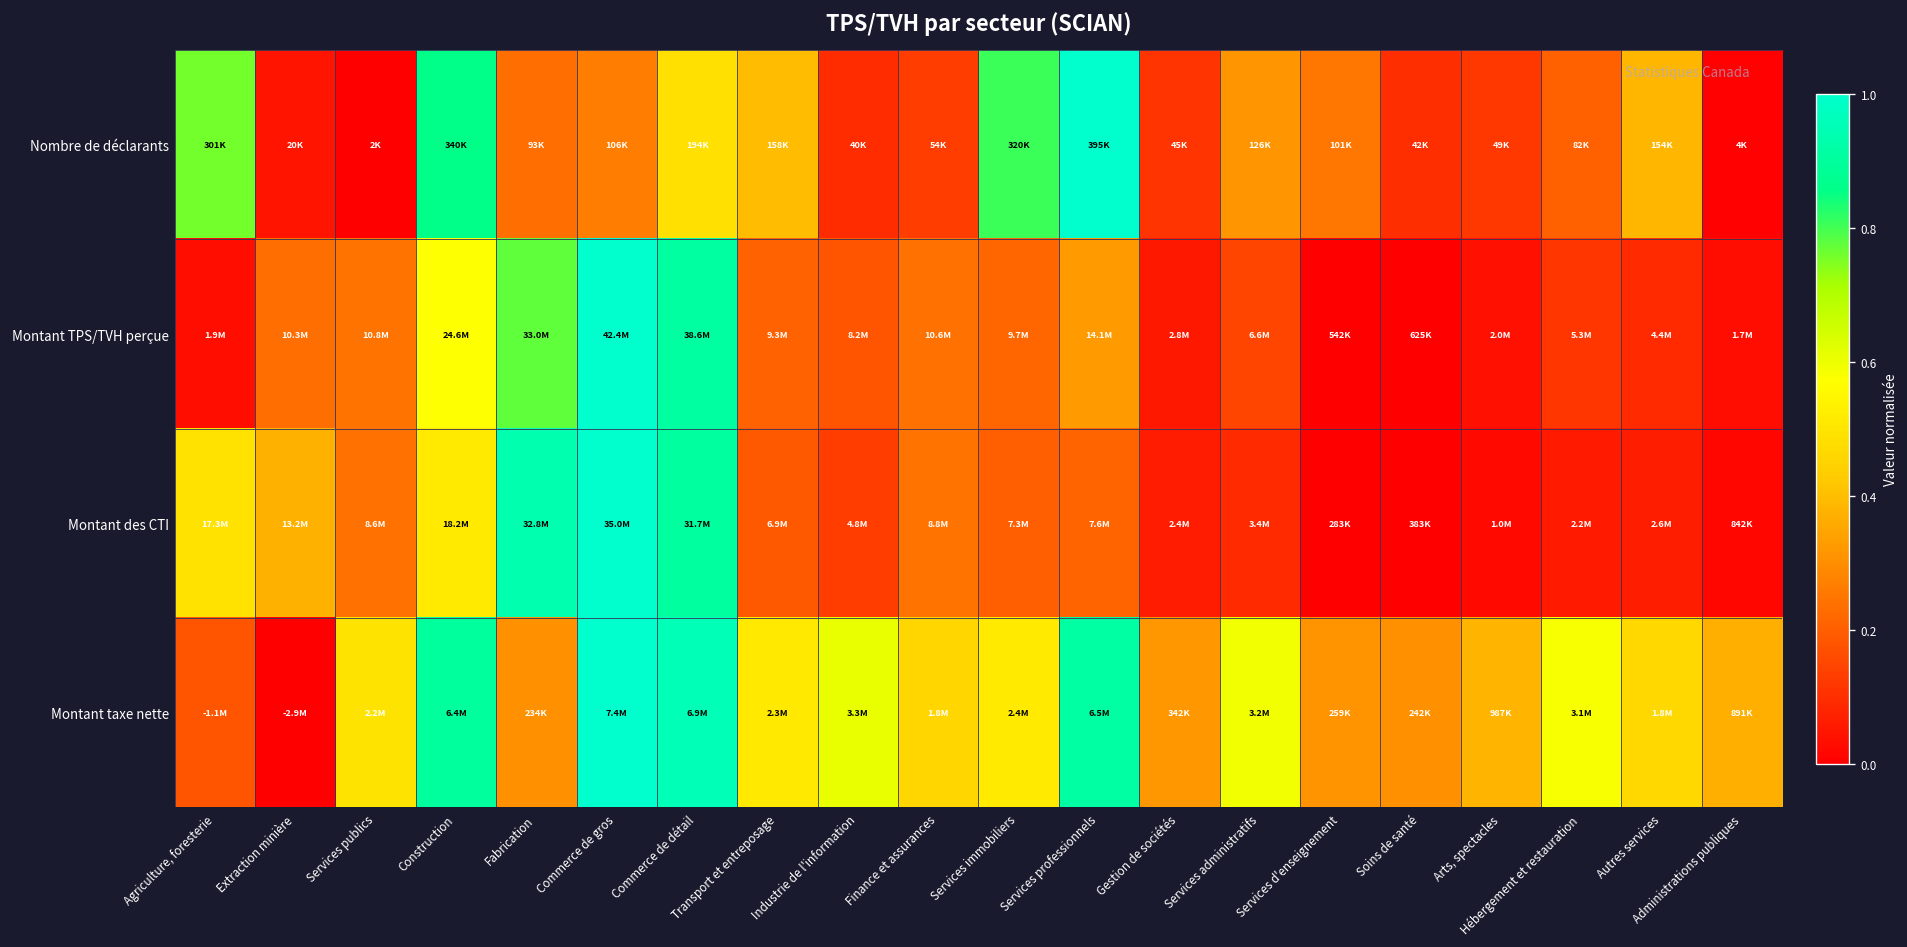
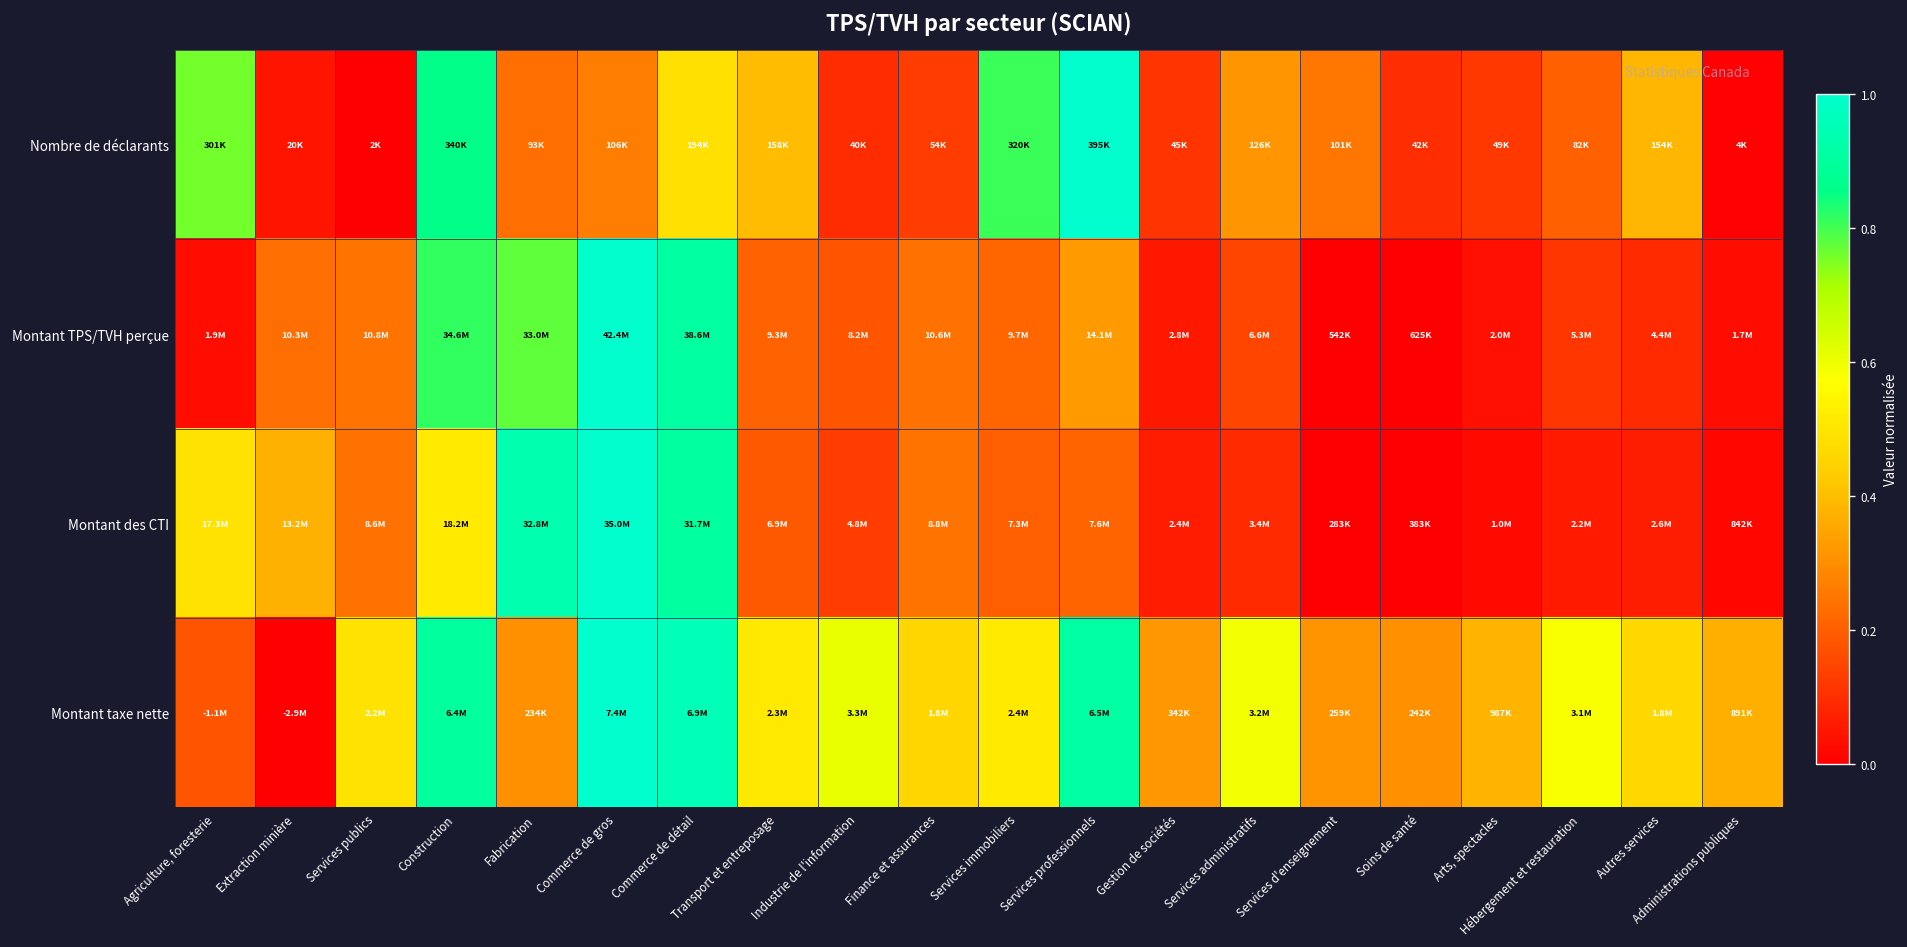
  {
    "Nombre de déclarants": {
      "Agriculture, foresterie": "301K",
      "Extraction minière": "20K",
      "Services publics": "2K",
      "Construction": "340K",
      "Fabrication": "93K",
      "Commerce de gros": "106K",
      "Commerce de détail": "194K",
      "Transport et entreposage": "158K",
      "Industrie de l'information": "40K",
      "Finance et assurances": "54K",
      "Services immobiliers": "320K",
      "Services professionnels": "395K",
      "Gestion de sociétés": "45K",
      "Services administratifs": "126K",
      "Services d'enseignement": "101K",
      "Soins de santé": "42K",
      "Arts, spectacles": "49K",
      "Hébergement et restauration": "82K",
      "Administrations publiques": "4K"
    },
    "Montant TPS/TVH perçue": {
      "Agriculture, foresterie": "1.9M",
      "Extraction minière": "10.3M",
      "Services publics": "10.8M",
-     "Construction": "24.6M",
+     "Construction": "34.6M",
      "Fabrication": "33.0M",
      "Commerce de gros": "42.4M",
      "Commerce de détail": "38.6M",
      "Transport et entreposage": "9.3M",
      "Industrie de l'information": "8.2M",
      "Finance et assurances": "10.6M",
      "Services immobiliers": "9.7M",
      "Services professionnels": "14.1M",
      "Gestion de sociétés": "2.8M",
      "Services administratifs": "6.6M",
      "Services d'enseignement": "542K",
      "Soins de santé": "625K",
      "Arts, spectacles": "2.0M",
      "Hébergement et restauration": "5.3M",
      "Autres services": "4.4M",
      "Administrations publiques": "1.7M"
    },
    "Montant des CTI": {
      "Agriculture, foresterie": "17.3M",
      "Extraction minière": "13.2M",
      "Services publics": "8.6M",
      "Construction": "18.2M",
      "Fabrication": "32.8M",
      "Commerce de gros": "35.0M",
      "Commerce de détail": "31.7M",
      "Transport et entreposage": "6.9M",
      "Industrie de l'information": "4.8M",
      "Finance et assurances": "8.8M",
      "Services immobiliers": "7.3M",
      "Services professionnels": "7.6M",
      "Gestion de sociétés": "2.4M",
      "Services administratifs": "3.4M",
      "Services d'enseignement": "283K",
      "Soins de santé": "383K",
      "Arts, spectacles": "1.0M",
      "Hébergement et restauration": "2.2M",
      "Autres services": "2.6M",
      "Administrations publiques": "842K"
    },
    "Montant taxe nette": {
      "Agriculture, foresterie": "-1.1M",
      "Extraction minière": "-2.9M",
      "Services publics": "2.2M",
      "Construction": "6.4M",
      "Fabrication": "234K",
      "Commerce de gros": "7.4M",
      "Commerce de détail": "6.9M",
      "Transport et entreposage": "2.3M",
      "Industrie de l'information": "3.3M",
      "Finance et assurances": "1.8M",
      "Services immobiliers": "2.4M",
      "Services professionnels": "6.5M",
      "Gestion de sociétés": "342K",
      "Services administratifs": "3.2M",
      "Services d'enseignement": "259K",
      "Soins de santé": "242K",
      "Arts, spectacles": "987K",
      "Hébergement et restauration": "3.1M",
      "Autres services": "1.8M",
      "Administrations publiques": "891K"
    }
  }
